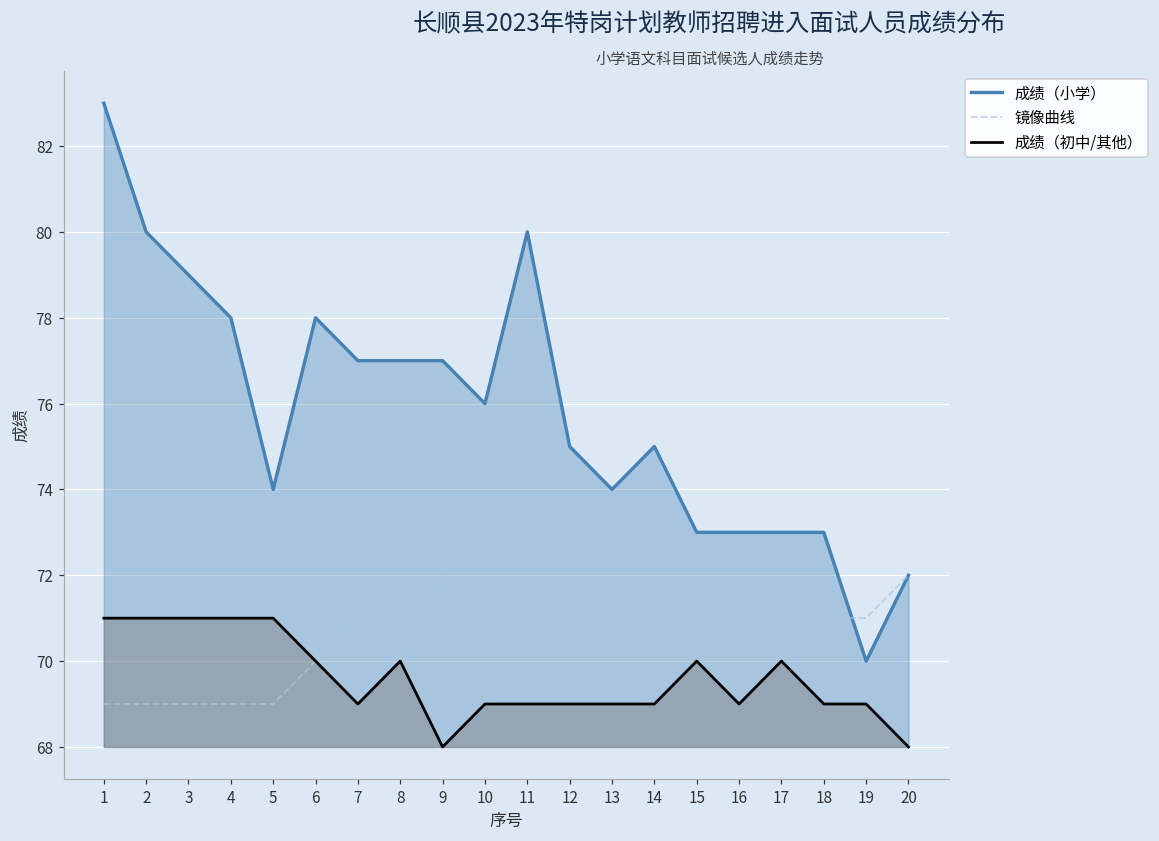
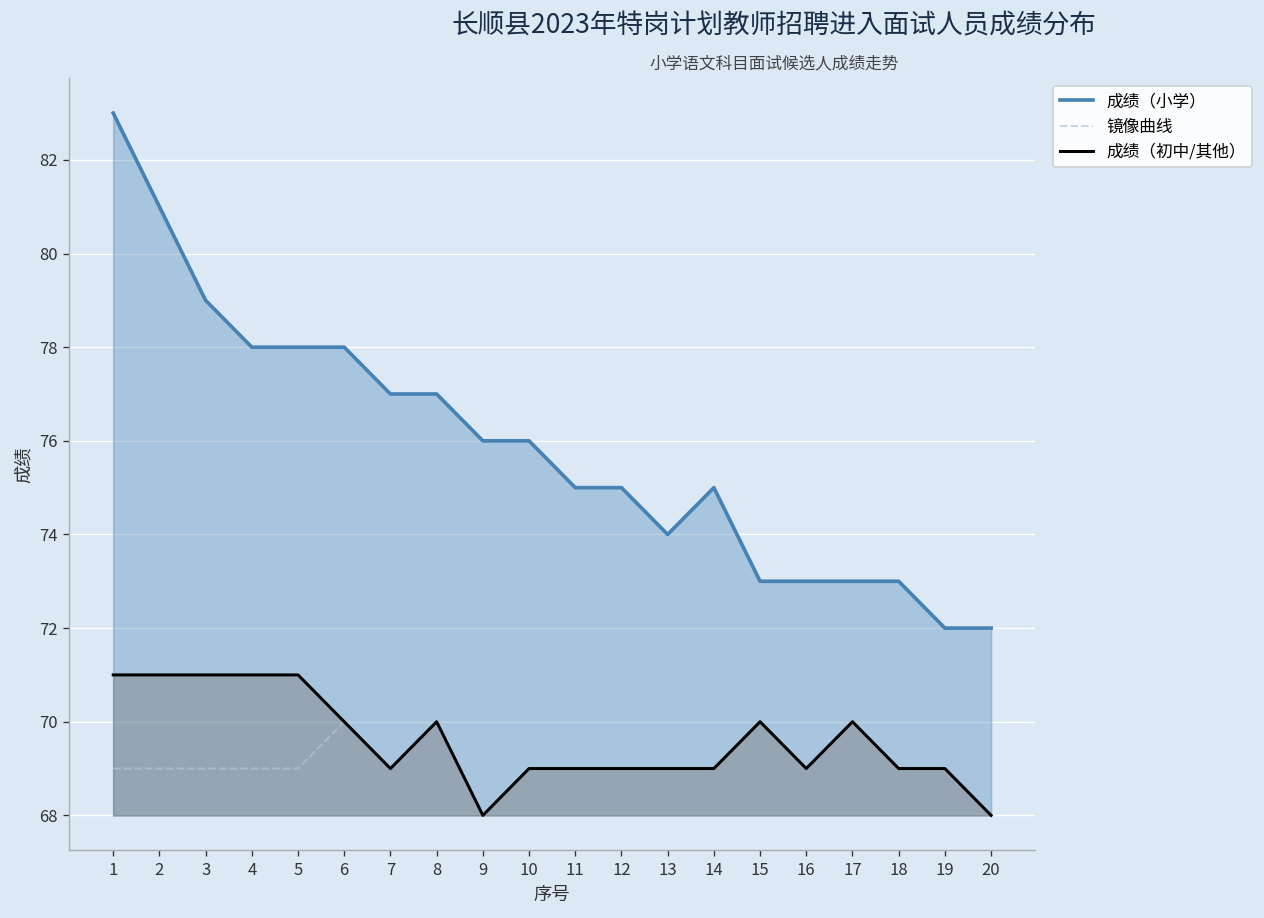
  {
    "成绩（小学）": {
      "1": 83,
-     "2": 80,
+     "2": 81,
      "3": 79,
      "4": 78,
-     "5": 74,
+     "5": 78,
      "6": 78,
      "7": 77,
      "8": 77,
-     "9": 77,
+     "9": 76,
      "10": 76,
-     "11": 80,
+     "11": 75,
      "12": 75,
      "13": 74,
      "14": 75,
      "15": 73,
      "16": 73,
      "17": 73,
      "18": 73,
-     "19": 70
+     "19": 72
    },
    "镜像曲线": {
      "1": 69,
      "2": 69,
      "3": 69,
      "4": 69,
      "5": 69,
      "7": 71,
      "9": 72,
      "10": 71,
      "11": 71,
      "12": 71,
      "13": 71,
      "14": 71,
      "16": 71,
      "18": 71,
      "19": 71
    },
    "成绩（初中/其他）": {
      "1": 71,
      "2": 71,
      "3": 71,
      "4": 71,
      "5": 71,
      "7": 69,
      "9": 68,
      "10": 69,
      "11": 69,
      "12": 69,
      "13": 69,
      "14": 69,
      "16": 69,
      "18": 69,
      "19": 69,
      "20": 68
    }
  }
